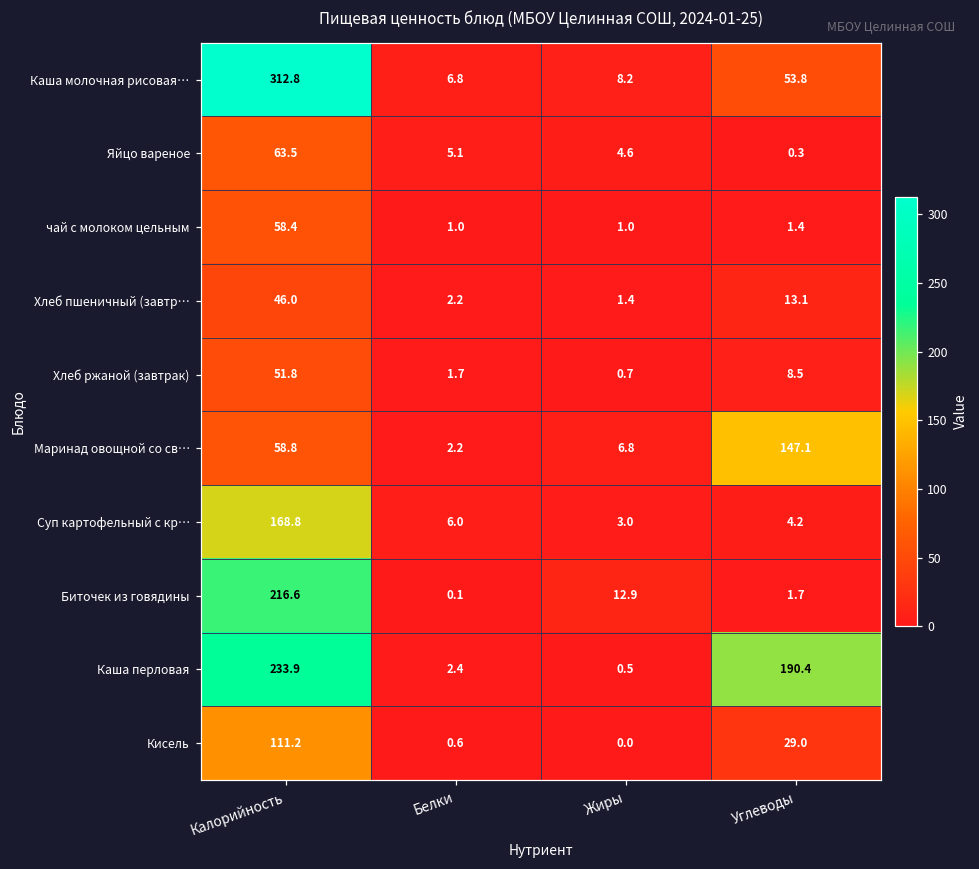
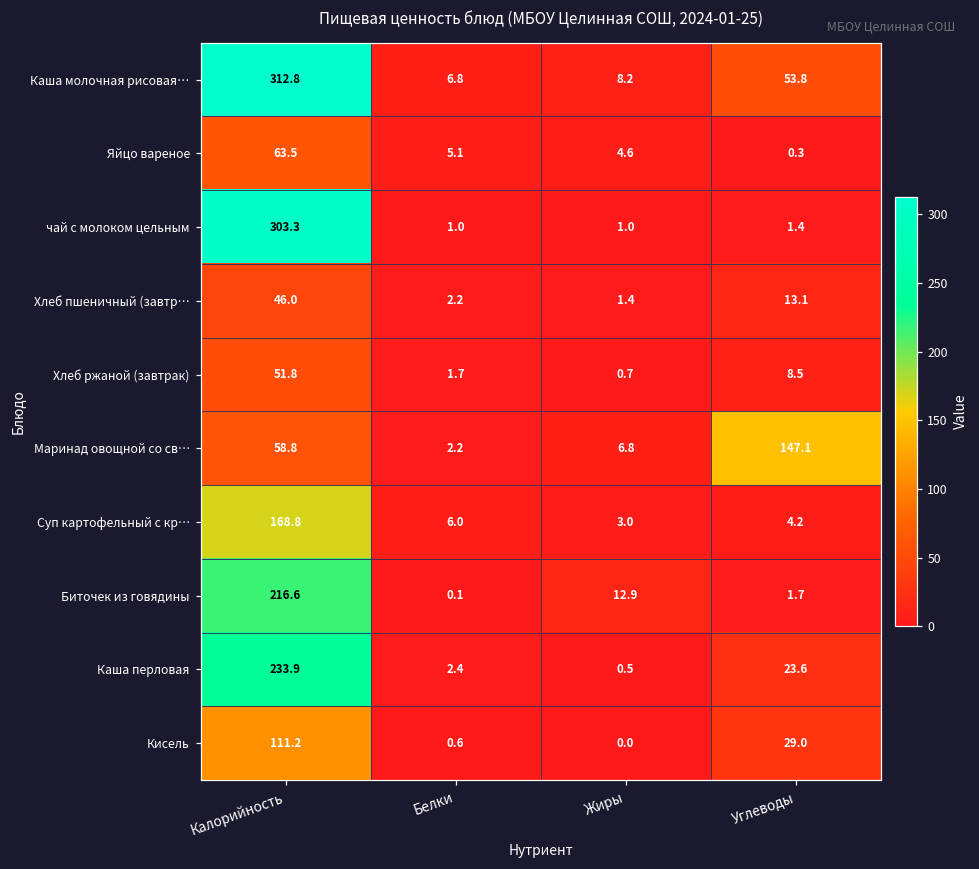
  {
    "Каша молочная рисовая…": {
      "Калорийность": 312.8,
      "Белки": 6.8,
      "Жиры": 8.2,
      "Углеводы": 53.8
    },
    "Яйцо вареное": {
      "Калорийность": 63.5,
      "Белки": 5.1,
      "Жиры": 4.6,
      "Углеводы": 0.3
    },
    "чай с молоком цельным": {
-     "Калорийность": 58.4,
+     "Калорийность": 303.3,
      "Белки": 1.0,
      "Жиры": 1.0,
      "Углеводы": 1.4
    },
    "Хлеб пшеничный (завтр…": {
      "Калорийность": 46.0,
      "Белки": 2.2,
      "Жиры": 1.4,
      "Углеводы": 13.1
    },
    "Хлеб ржаной (завтрак)": {
      "Калорийность": 51.8,
      "Белки": 1.7,
      "Жиры": 0.7,
      "Углеводы": 8.5
    },
    "Маринад овощной со св…": {
      "Калорийность": 58.8,
      "Белки": 2.2,
      "Жиры": 6.8,
      "Углеводы": 147.1
    },
    "Суп картофельный с кр…": {
      "Калорийность": 168.8,
      "Белки": 6.0,
      "Жиры": 3.0,
      "Углеводы": 4.2
    },
    "Биточек из говядины": {
      "Калорийность": 216.6,
      "Белки": 0.1,
      "Жиры": 12.9,
      "Углеводы": 1.7
    },
    "Каша перловая": {
      "Калорийность": 233.9,
      "Белки": 2.4,
      "Жиры": 0.5,
-     "Углеводы": 190.4
+     "Углеводы": 23.6
    },
    "Кисель": {
      "Калорийность": 111.2,
      "Белки": 0.6,
      "Жиры": 0.0,
      "Углеводы": 29.0
    }
  }
